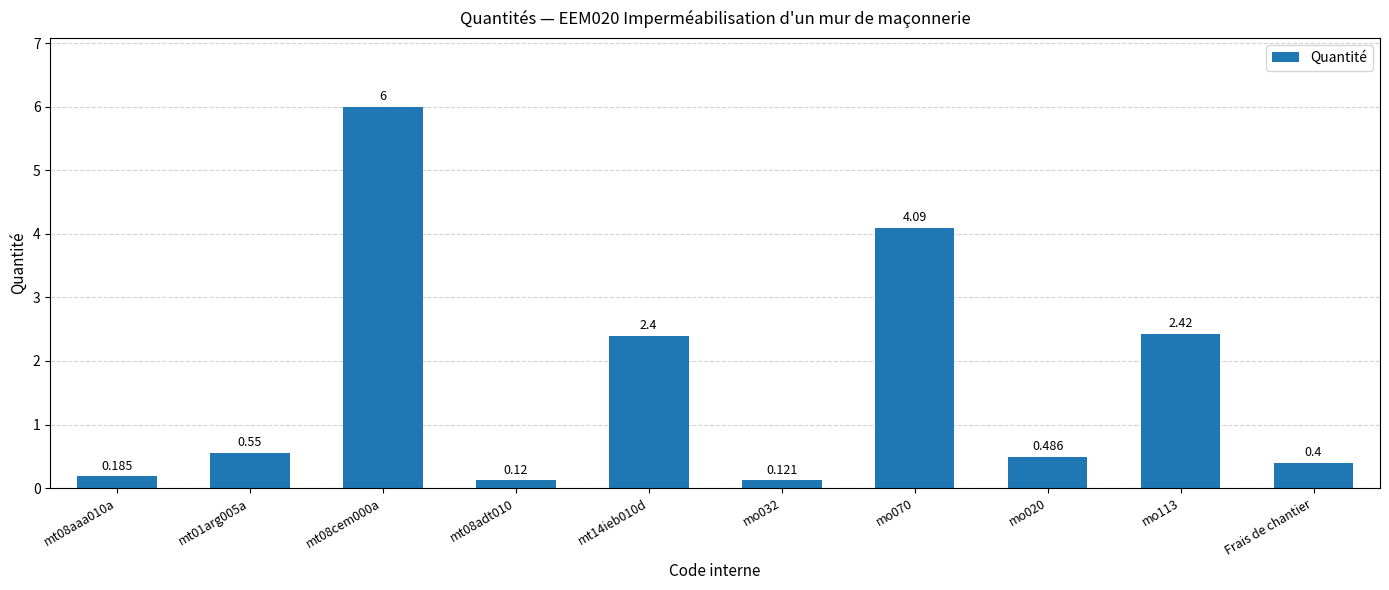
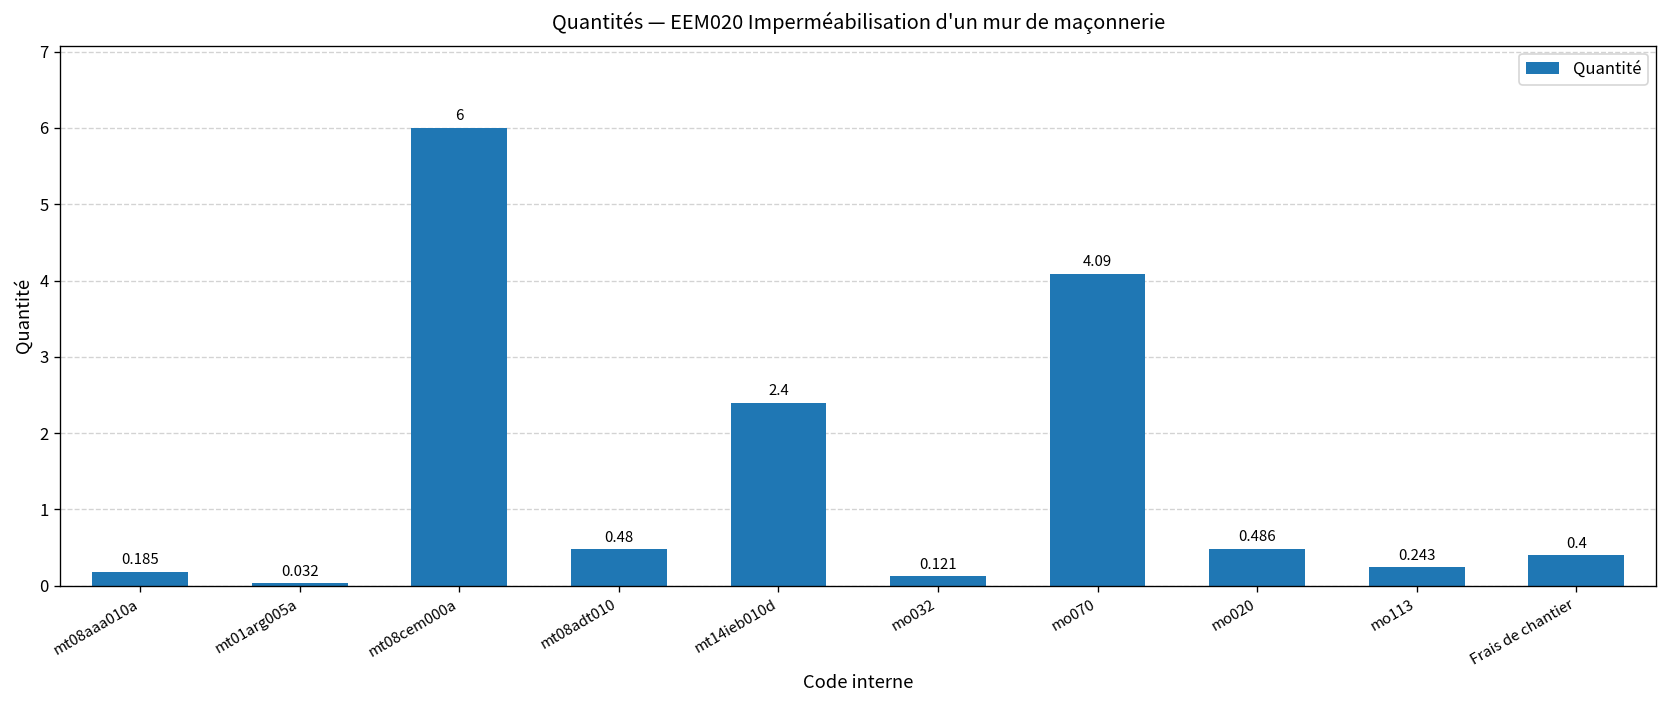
  {
    "mt08aaa010a": 0.185,
-   "mt01arg005a": 0.55,
+   "mt01arg005a": 0.032,
    "mt08cem000a": 6,
-   "mt08adt010": 0.12,
+   "mt08adt010": 0.48,
    "mt14ieb010d": 2.4,
    "mo032": 0.121,
    "mo070": 4.09,
    "mo020": 0.486,
-   "mo113": 2.42,
+   "mo113": 0.243,
    "Frais de chantier": 0.4
  }
